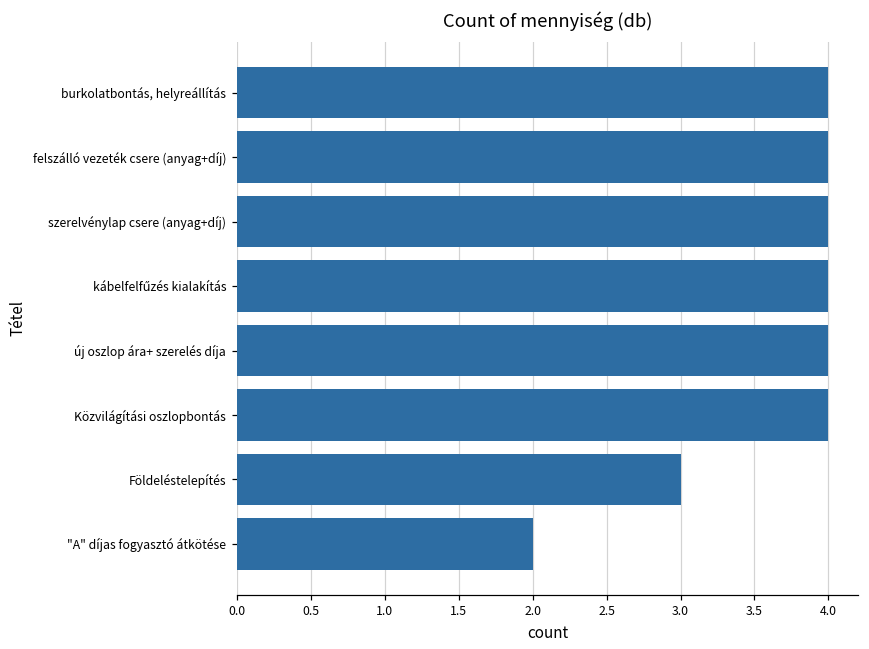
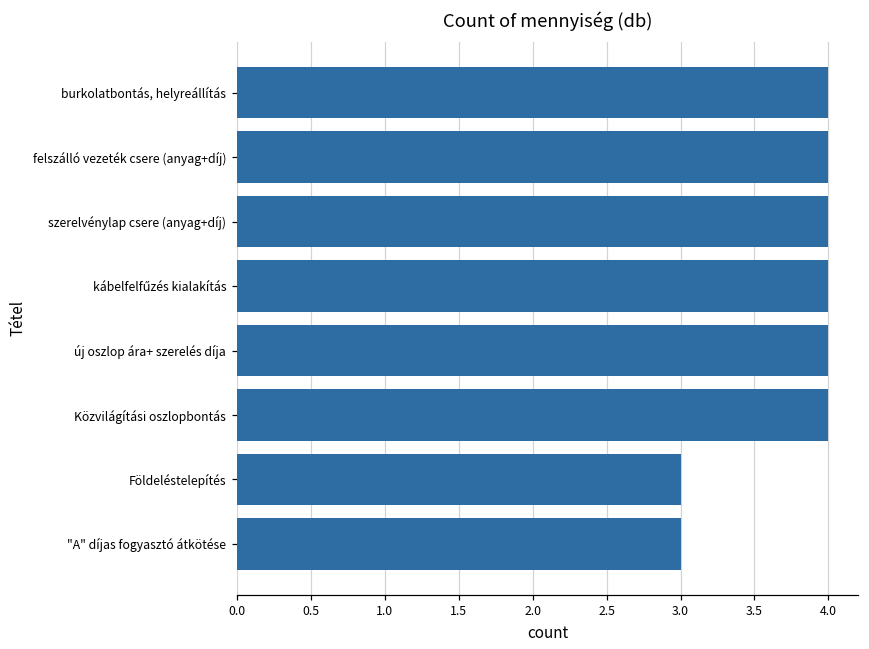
  {
    "burkolatbontás, helyreállítás": 4,
    "felszálló vezeték csere (anyag+díj)": 4,
    "szerelvénylap csere (anyag+díj)": 4,
    "kábelfelfűzés kialakítás": 4,
    "új oszlop ára+ szerelés díja": 4,
    "Közvilágítási oszlopbontás": 4,
    "Földeléstelepítés": 3,
-   "\"A\" díjas fogyasztó átkötése": 2
+   "\"A\" díjas fogyasztó átkötése": 3
  }
